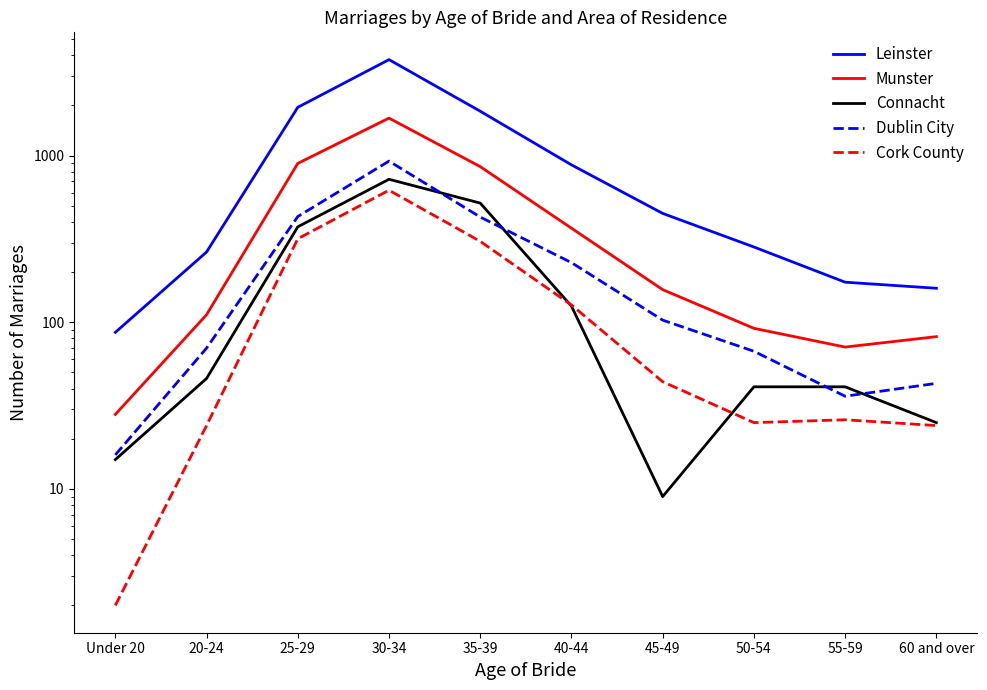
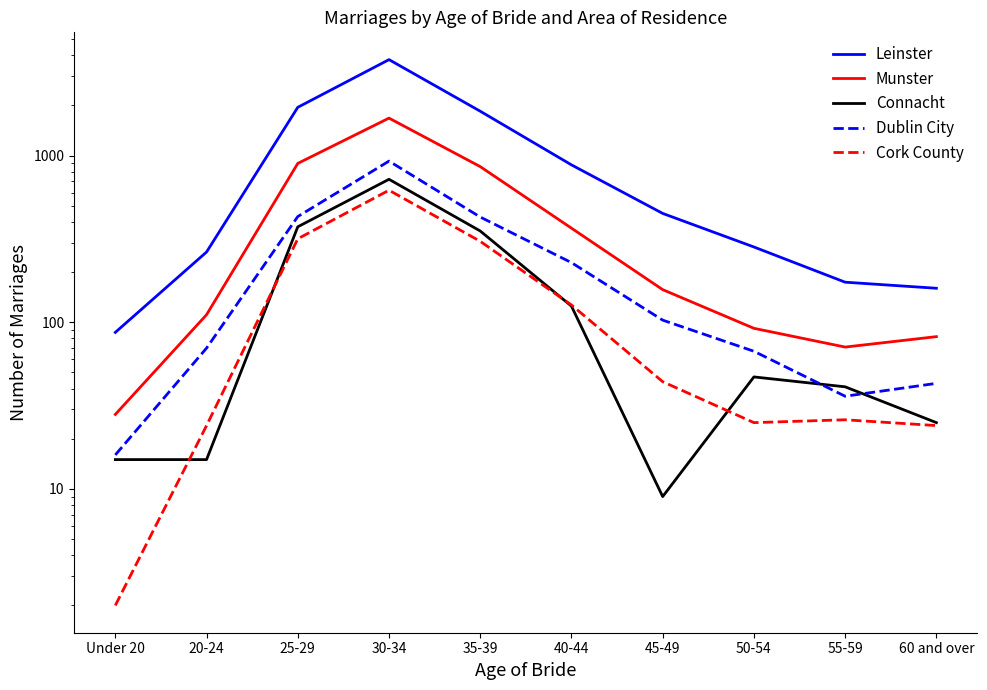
  {
    "Connacht": {
      "Under 20": 15,
-     "20-24": 46,
+     "20-24": 15,
      "25-29": 370,
      "30-34": 720,
-     "35-39": 520,
+     "35-39": 350,
      "45-49": 9,
-     "50-54": 41,
+     "50-54": 47,
      "55-59": 41,
      "60 and over": 25
    }
  }
